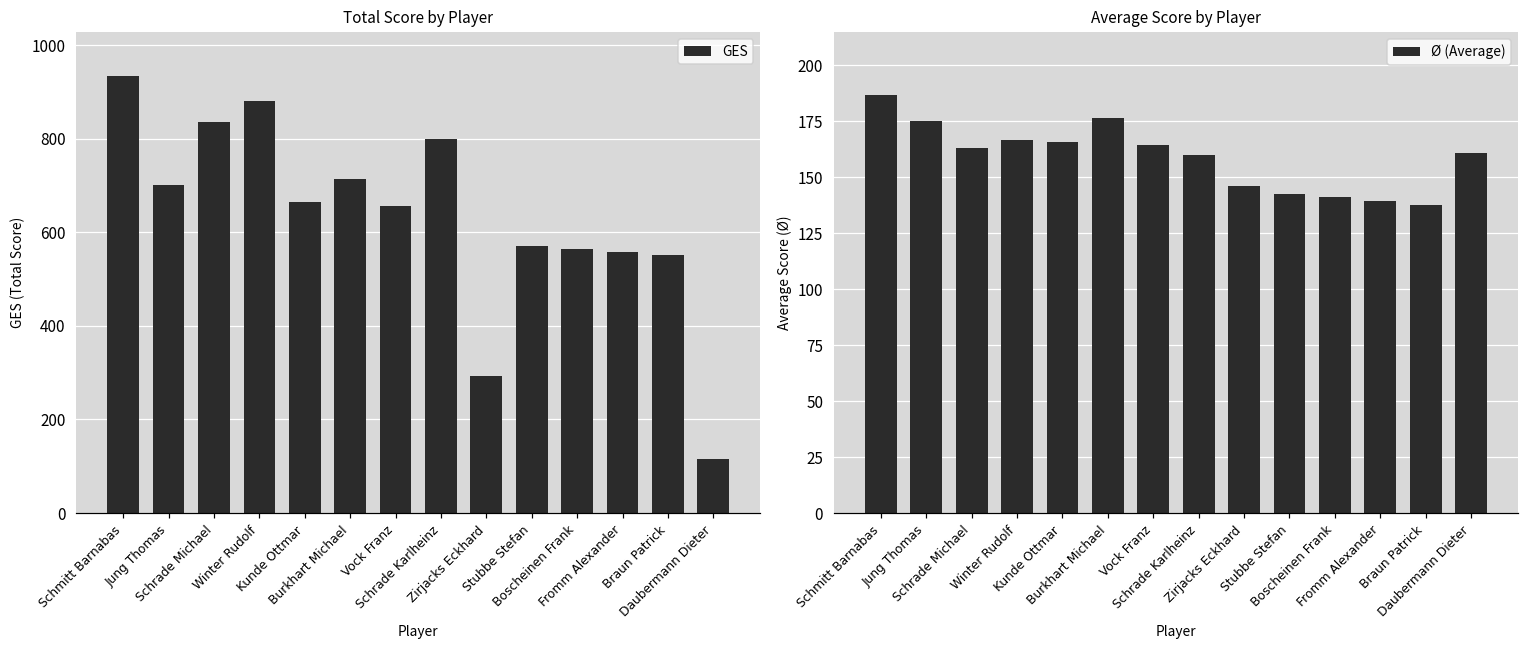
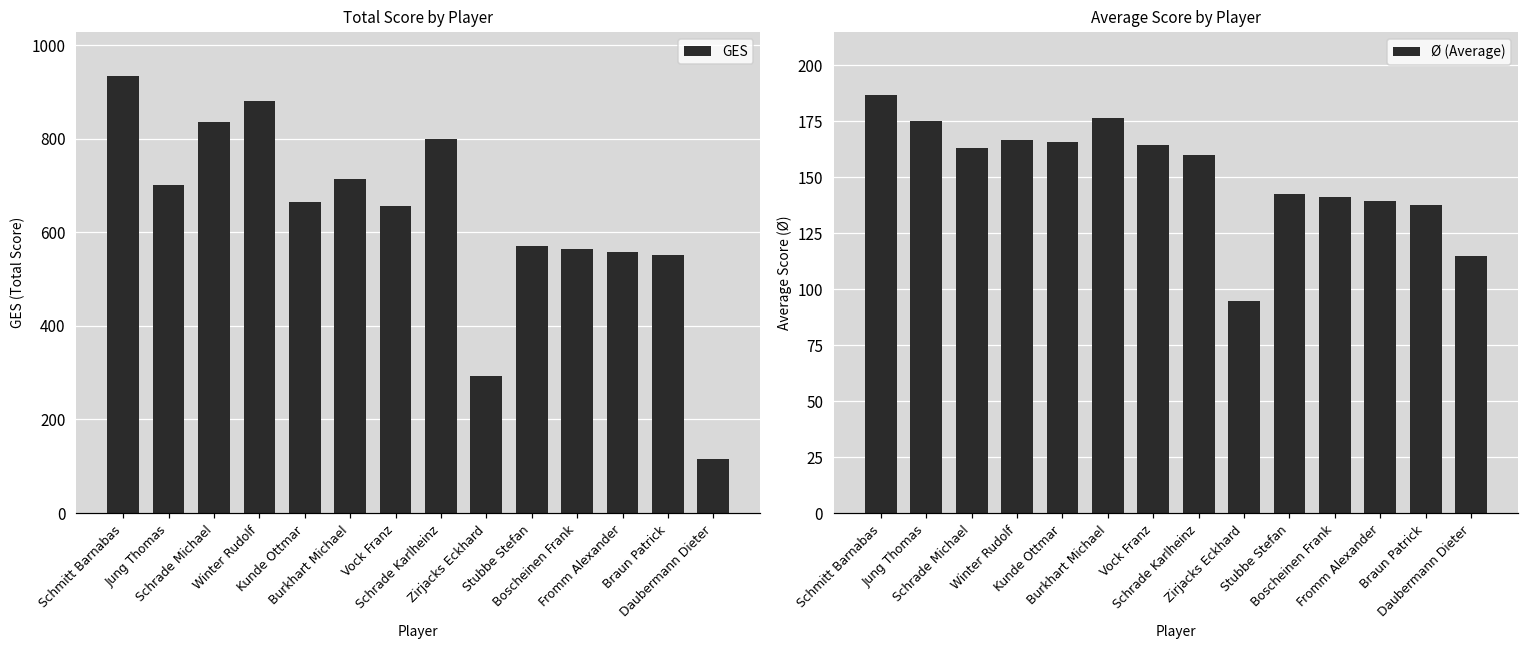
  {
    "Total Score by Player": {
      "Schmitt Barnabas": 930,
      "Jung Thomas": 700,
      "Schrade Michael": 840,
      "Winter Rudolf": 880,
      "Kunde Ottmar": 660,
      "Burkhart Michael": 710,
      "Vock Franz": 660,
      "Schrade Karlheinz": 800,
      "Zirjacks Eckhard": 290,
      "Stubbe Stefan": 570,
      "Boscheinen Frank": 570,
      "Fromm Alexander": 560,
      "Braun Patrick": 550,
      "Daubermann Dieter": 120
    },
    "Average Score by Player": {
      "Schmitt Barnabas": 187,
      "Jung Thomas": 175,
      "Schrade Michael": 163,
      "Winter Rudolf": 167,
      "Kunde Ottmar": 166,
      "Burkhart Michael": 177,
      "Vock Franz": 164,
      "Schrade Karlheinz": 160,
-     "Zirjacks Eckhard": 146,
+     "Zirjacks Eckhard": 95,
      "Stubbe Stefan": 143,
      "Boscheinen Frank": 141,
      "Fromm Alexander": 139,
      "Braun Patrick": 138,
-     "Daubermann Dieter": 161
+     "Daubermann Dieter": 115
    }
  }
